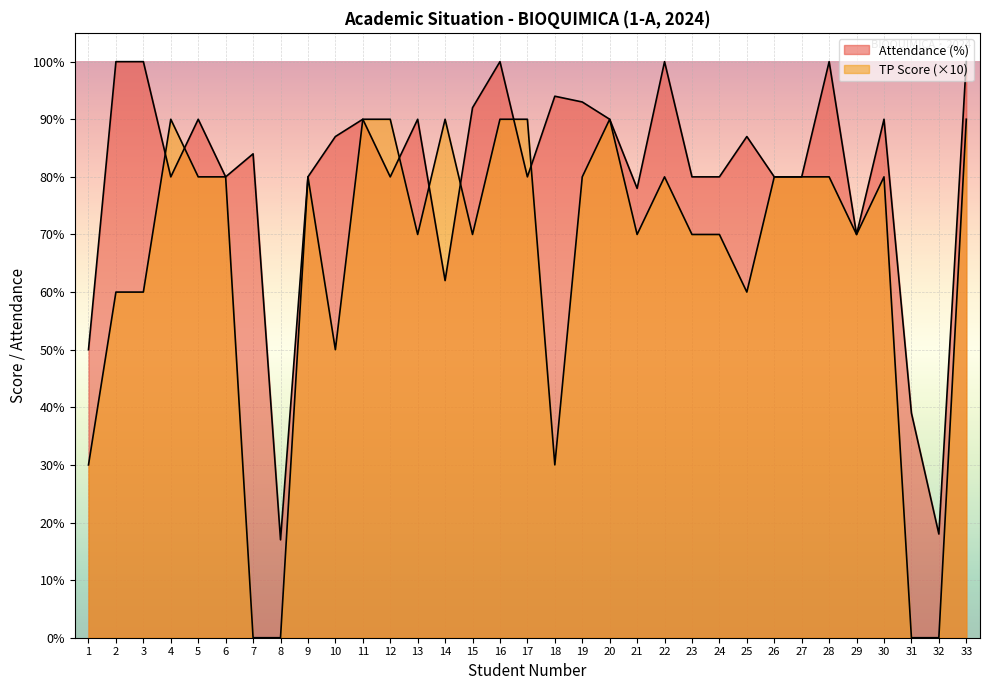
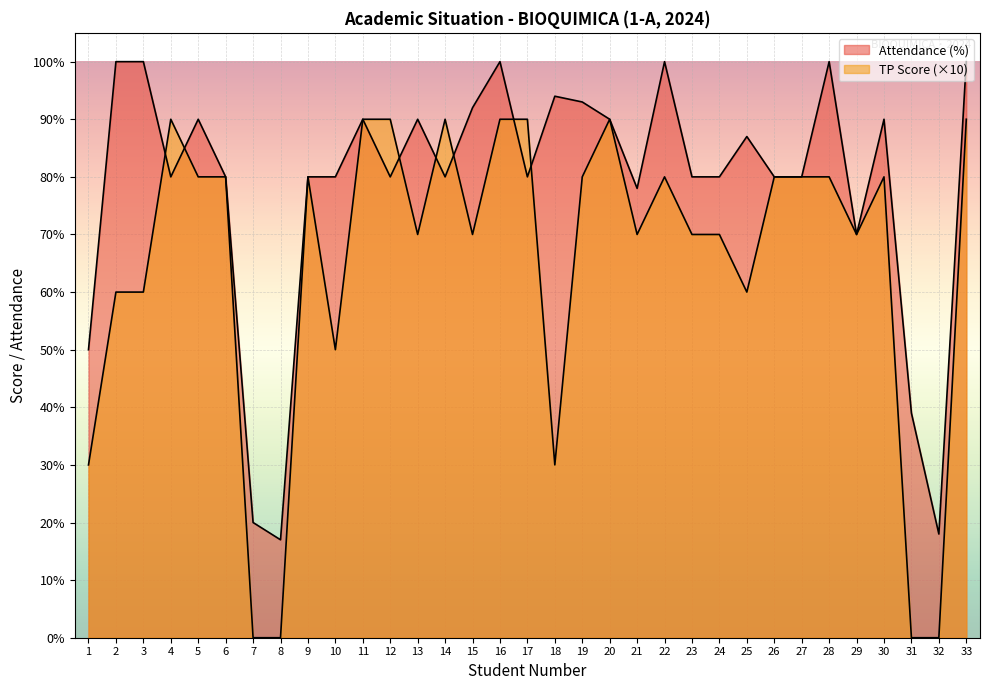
  {
    "Attendance (%)": {
      "1": "50%",
      "2": "100%",
      "3": "100%",
      "4": "80%",
      "5": "90%",
-     "7": "84%",
+     "7": "20%",
      "8": "17%",
-     "10": "87%",
+     "10": "80%",
      "12": "80%",
      "13": "90%",
-     "14": "62%",
+     "14": "80%",
      "15": "92%",
      "16": "100%",
      "17": "80%",
      "18": "94%",
      "19": "93%",
      "21": "78%",
      "22": "100%",
      "23": "80%",
      "24": "80%",
      "25": "87%",
      "28": "100%",
      "30": "90%",
      "31": "39%",
      "32": "18%"
    },
    "TP Score (×10)": {
      "1": "30%",
      "2": "60%",
      "3": "60%",
      "4": "90%",
      "5": "80%",
      "7": "0%",
      "8": "0%",
      "10": "50%",
      "12": "90%",
      "13": "70%",
      "14": "90%",
      "15": "70%",
      "16": "90%",
      "17": "90%",
      "18": "30%",
      "19": "80%",
      "21": "70%",
      "22": "80%",
      "23": "70%",
      "24": "70%",
      "25": "60%",
      "28": "80%",
      "30": "80%",
      "31": "0%",
      "32": "0%",
      "33": "90%"
    }
  }
